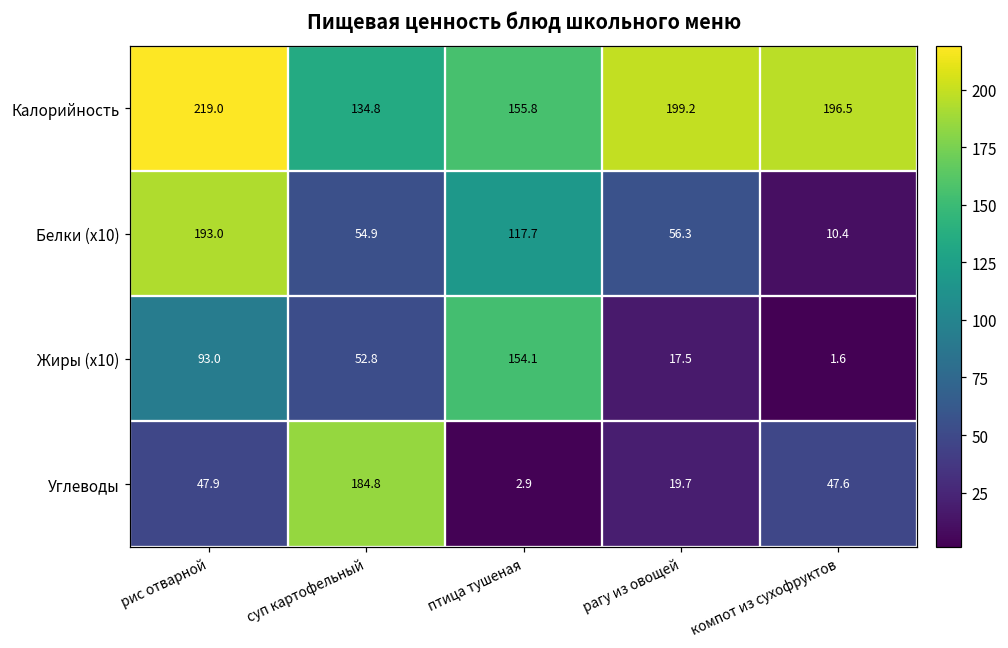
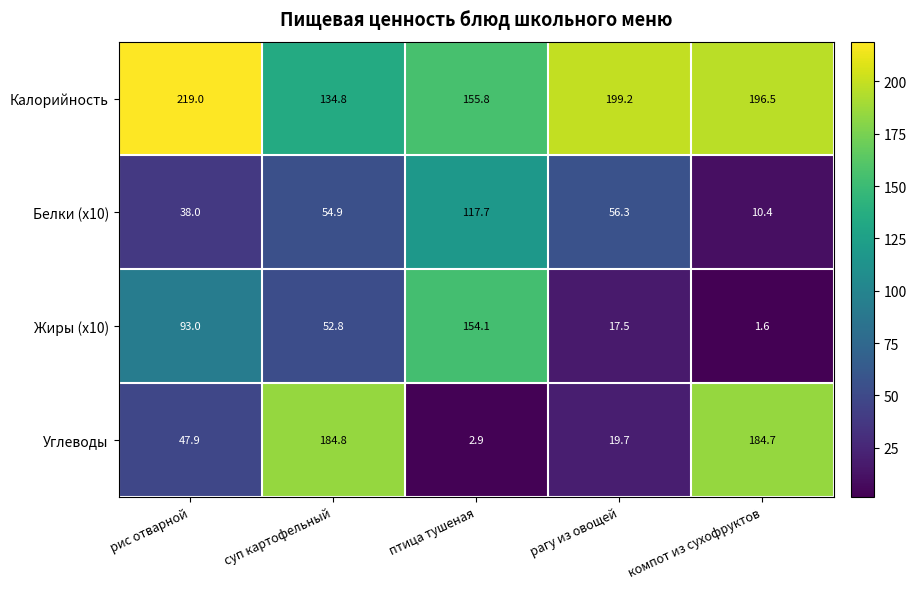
  {
    "Калорийность": {
      "рис отварной": 219.0,
      "суп картофельный": 134.8,
      "птица тушеная": 155.8,
      "рагу из овощей": 199.2,
      "компот из сухофруктов": 196.5
    },
    "Белки (x10)": {
-     "рис отварной": 193.0,
+     "рис отварной": 38.0,
      "суп картофельный": 54.9,
      "птица тушеная": 117.7,
      "рагу из овощей": 56.3,
      "компот из сухофруктов": 10.4
    },
    "Жиры (x10)": {
      "рис отварной": 93.0,
      "суп картофельный": 52.8,
      "птица тушеная": 154.1,
      "рагу из овощей": 17.5,
      "компот из сухофруктов": 1.6
    },
    "Углеводы": {
      "рис отварной": 47.9,
      "суп картофельный": 184.8,
      "птица тушеная": 2.9,
      "рагу из овощей": 19.7,
-     "компот из сухофруктов": 47.6
+     "компот из сухофруктов": 184.7
    }
  }
